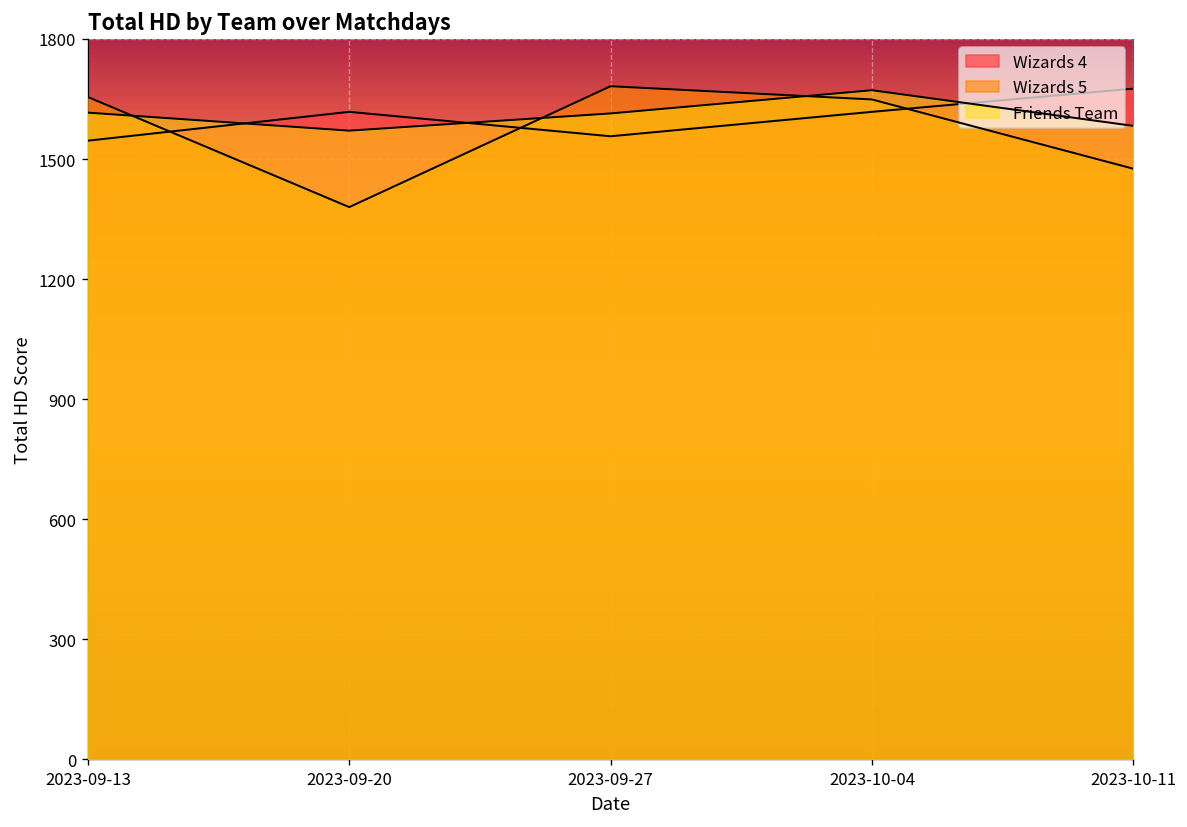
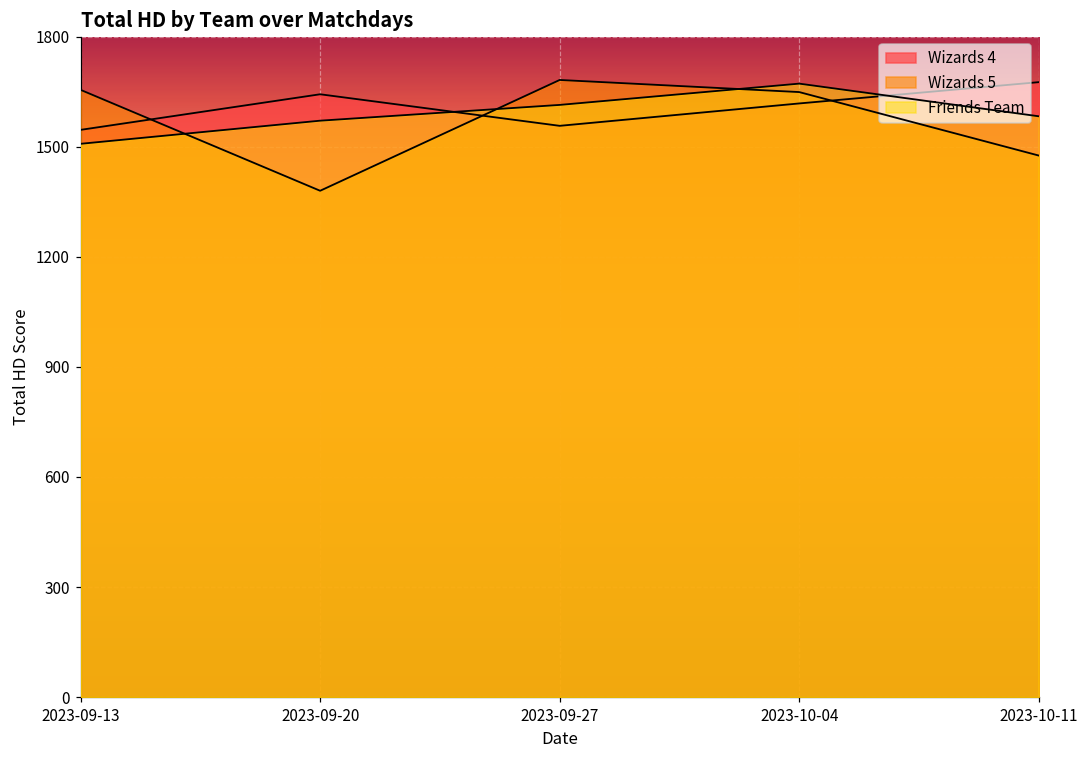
  {
    "Wizards 4": {
      "2023-09-13": 1550,
-     "2023-09-20": 1620,
+     "2023-09-20": 1640,
      "2023-09-27": 1560,
      "2023-10-04": 1620,
      "2023-10-11": 1680
    },
    "Wizards 5": {
      "2023-09-13": 1660,
      "2023-09-20": 1380,
      "2023-09-27": 1680,
      "2023-10-04": 1650,
      "2023-10-11": 1480
    },
    "Friends Team": {
-     "2023-09-13": 1620,
+     "2023-09-13": 1510,
      "2023-09-20": 1570,
      "2023-09-27": 1610,
      "2023-10-04": 1670,
      "2023-10-11": 1580
    }
  }
